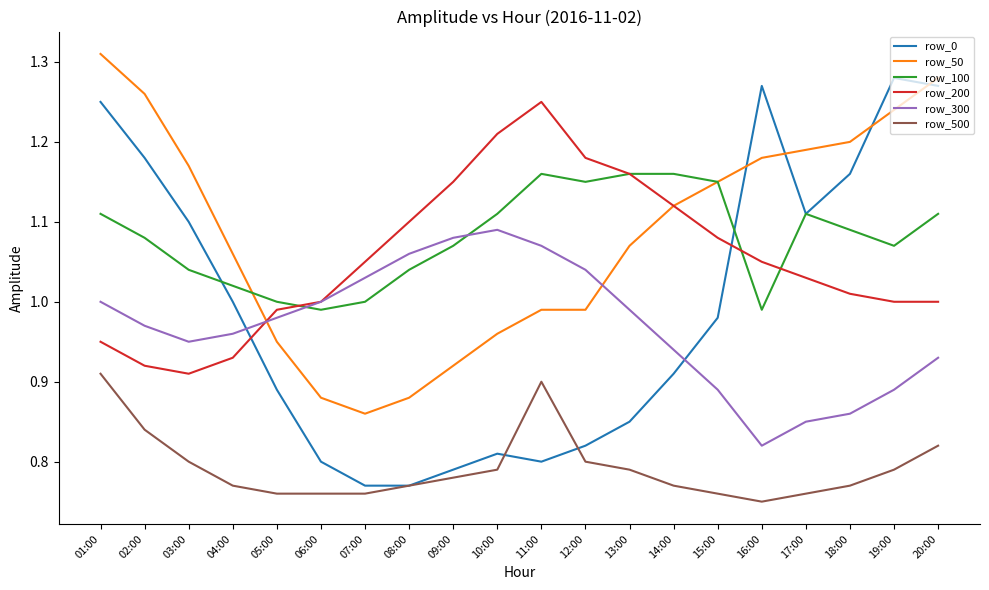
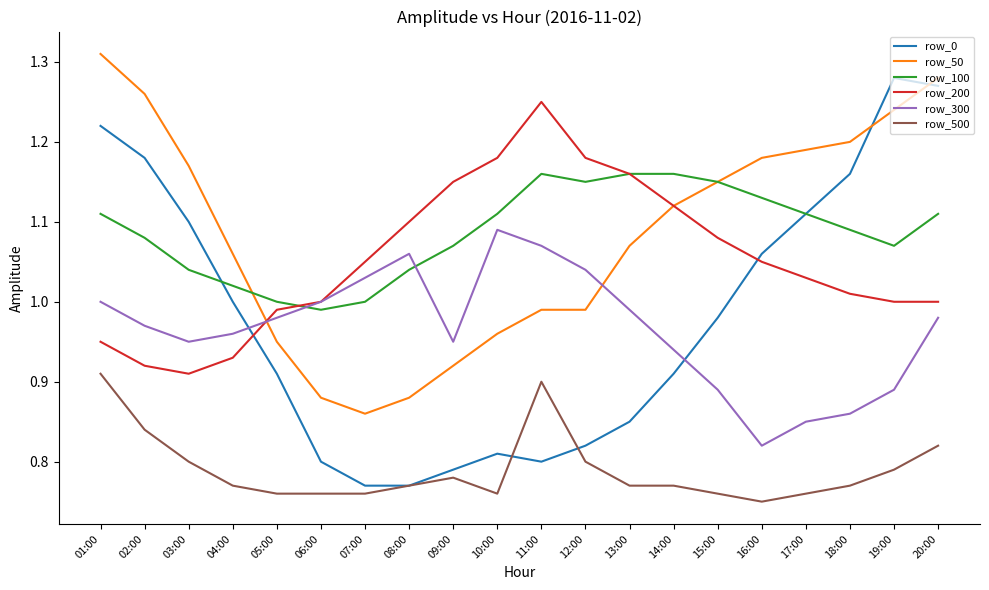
  {
    "row_0": {
-     "01:00": 1.25,
+     "01:00": 1.22,
      "02:00": 1.18,
      "03:00": 1.10,
      "04:00": 1.00,
-     "05:00": 0.89,
+     "05:00": 0.91,
      "06:00": 0.80,
      "07:00": 0.77,
      "09:00": 0.79,
      "10:00": 0.81,
      "11:00": 0.80,
      "12:00": 0.82,
      "13:00": 0.85,
      "14:00": 0.91,
      "15:00": 0.98,
-     "16:00": 1.27,
+     "16:00": 1.06,
      "18:00": 1.16
    },
    "row_50": {
      "01:00": 1.31,
      "02:00": 1.26,
      "03:00": 1.17,
      "04:00": 1.06,
      "05:00": 0.95,
      "06:00": 0.88,
      "07:00": 0.86,
      "08:00": 0.88,
      "09:00": 0.92,
      "10:00": 0.96,
      "11:00": 0.99,
      "12:00": 0.99,
      "13:00": 1.07,
      "16:00": 1.18,
      "17:00": 1.19,
      "18:00": 1.20
    },
    "row_100": {
      "01:00": 1.11,
      "02:00": 1.08,
      "03:00": 1.04,
      "04:00": 1.02,
      "05:00": 1.00,
      "06:00": 0.99,
      "07:00": 1.00,
      "08:00": 1.04,
      "09:00": 1.07,
      "10:00": 1.11,
      "11:00": 1.16,
      "12:00": 1.15,
      "14:00": 1.16,
-     "16:00": 0.99,
+     "16:00": 1.13,
      "18:00": 1.09,
      "19:00": 1.07,
      "20:00": 1.11
    },
    "row_200": {
      "01:00": 0.95,
      "02:00": 0.92,
      "03:00": 0.91,
      "04:00": 0.93,
      "05:00": 0.99,
      "07:00": 1.05,
      "08:00": 1.10,
      "09:00": 1.15,
-     "10:00": 1.21,
+     "10:00": 1.18,
      "11:00": 1.25,
      "12:00": 1.18,
      "15:00": 1.08,
      "16:00": 1.05,
      "17:00": 1.03,
      "18:00": 1.01,
      "19:00": 1.00,
      "20:00": 1.00
    },
    "row_300": {
      "01:00": 1.00,
      "02:00": 0.97,
      "03:00": 0.95,
      "04:00": 0.96,
      "05:00": 0.98,
      "07:00": 1.03,
      "08:00": 1.06,
-     "09:00": 1.08,
+     "09:00": 0.95,
      "10:00": 1.09,
      "11:00": 1.07,
      "12:00": 1.04,
      "13:00": 0.99,
      "14:00": 0.94,
      "15:00": 0.89,
      "16:00": 0.82,
      "17:00": 0.85,
      "18:00": 0.86,
      "19:00": 0.89,
-     "20:00": 0.93
+     "20:00": 0.98
    },
    "row_500": {
      "01:00": 0.91,
      "02:00": 0.84,
      "03:00": 0.80,
      "04:00": 0.77,
      "05:00": 0.76,
      "06:00": 0.76,
      "07:00": 0.76,
      "09:00": 0.78,
-     "10:00": 0.79,
+     "10:00": 0.76,
      "11:00": 0.90,
      "12:00": 0.80,
-     "13:00": 0.79,
+     "13:00": 0.77,
      "14:00": 0.77,
      "15:00": 0.76,
      "16:00": 0.75,
      "17:00": 0.76,
      "18:00": 0.77,
      "19:00": 0.79,
      "20:00": 0.82
    }
  }
